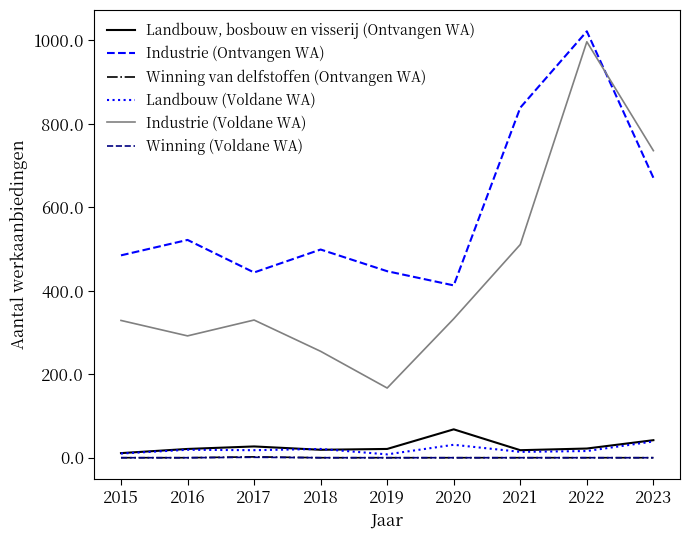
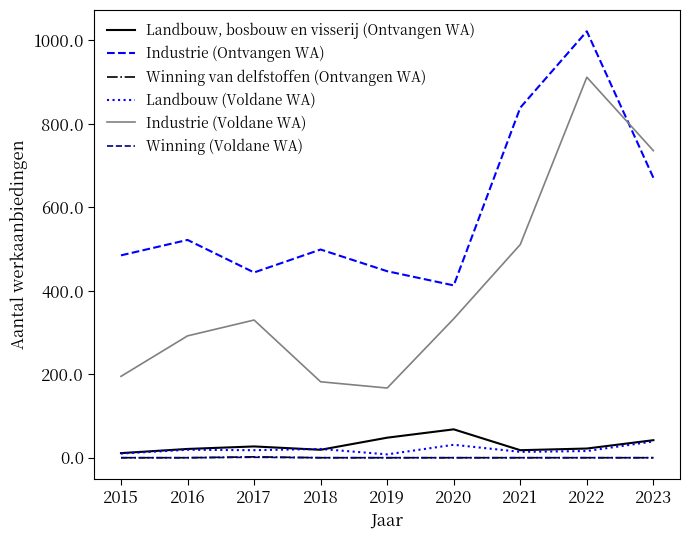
  {
    "Landbouw, bosbouw en visserij (Ontvangen WA)": {
      "2017": 30,
-     "2019": 20,
+     "2019": 50,
      "2020": 70
    },
    "Winning (Voldane WA)": {
      "2015": 0,
      "2016": 0,
      "2017": 0,
      "2018": 0,
      "2019": 0,
      "2020": 0,
      "2021": 0,
      "2022": 0,
      "2023": 0
    },
    "Industrie (Voldane WA)": {
-     "2015": 330,
+     "2015": 200,
      "2016": 290,
      "2017": 330,
-     "2018": 260,
+     "2018": 180,
      "2019": 170,
      "2020": 330,
      "2021": 510,
-     "2022": 1000,
+     "2022": 910,
      "2023": 740
    }
  }
